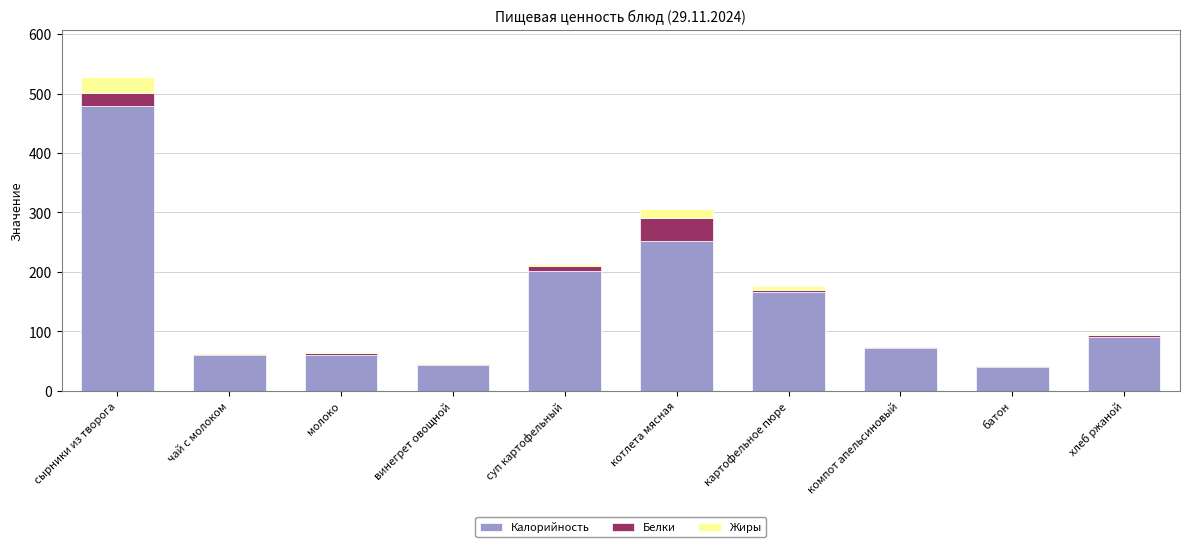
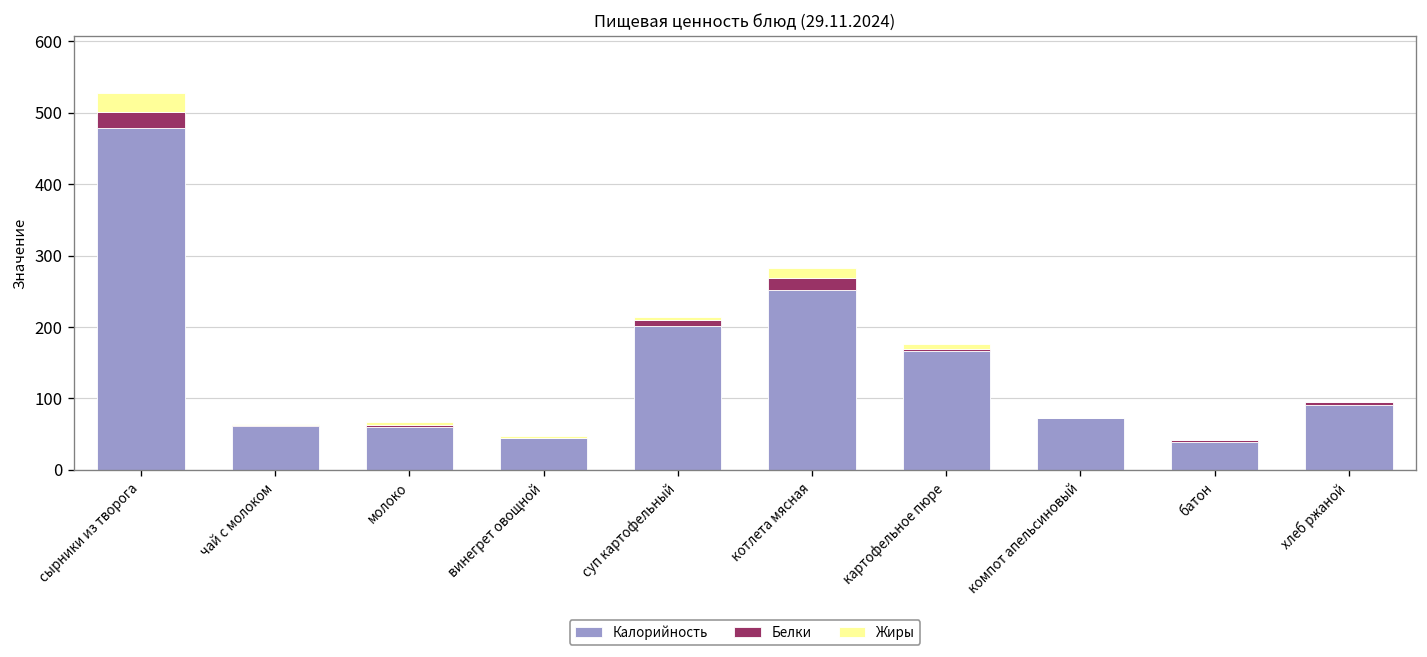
  {
    "Калорийность": {
      "сырники из творога": 480,
      "чай с молоком": 60,
      "молоко": 60,
      "винегрет овощной": 40,
      "суп картофельный": 200,
      "котлета мясная": 250,
      "картофельное пюре": 170,
      "компот апельсиновый": 70,
      "батон": 40,
      "хлеб ржаной": 90
    },
    "Белки": {
      "сырники из творога": 20,
      "суп картофельный": 10,
-     "котлета мясная": 40
+     "котлета мясная": 20
    },
    "Жиры": {
      "сырники из творога": 30,
      "котлета мясная": 10,
      "картофельное пюре": 10,
      "компот апельсиновый": 0
    }
  }
